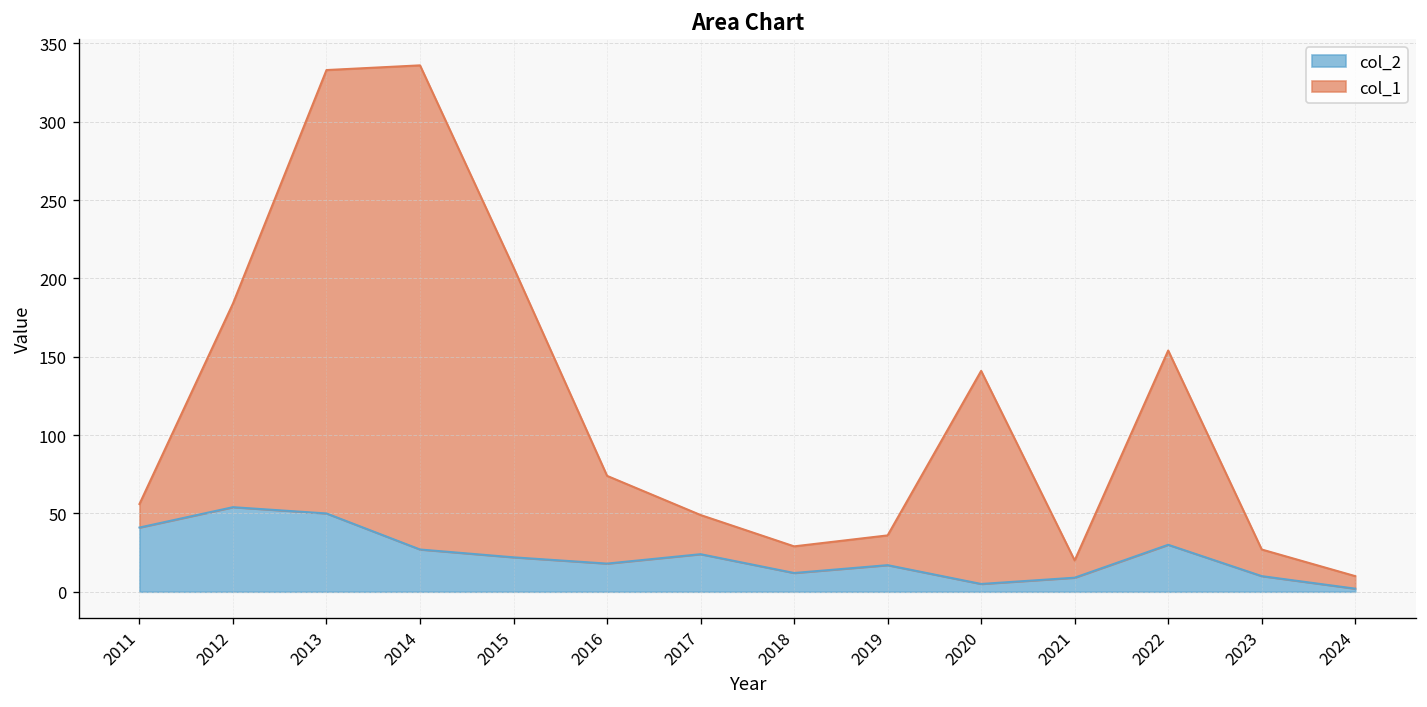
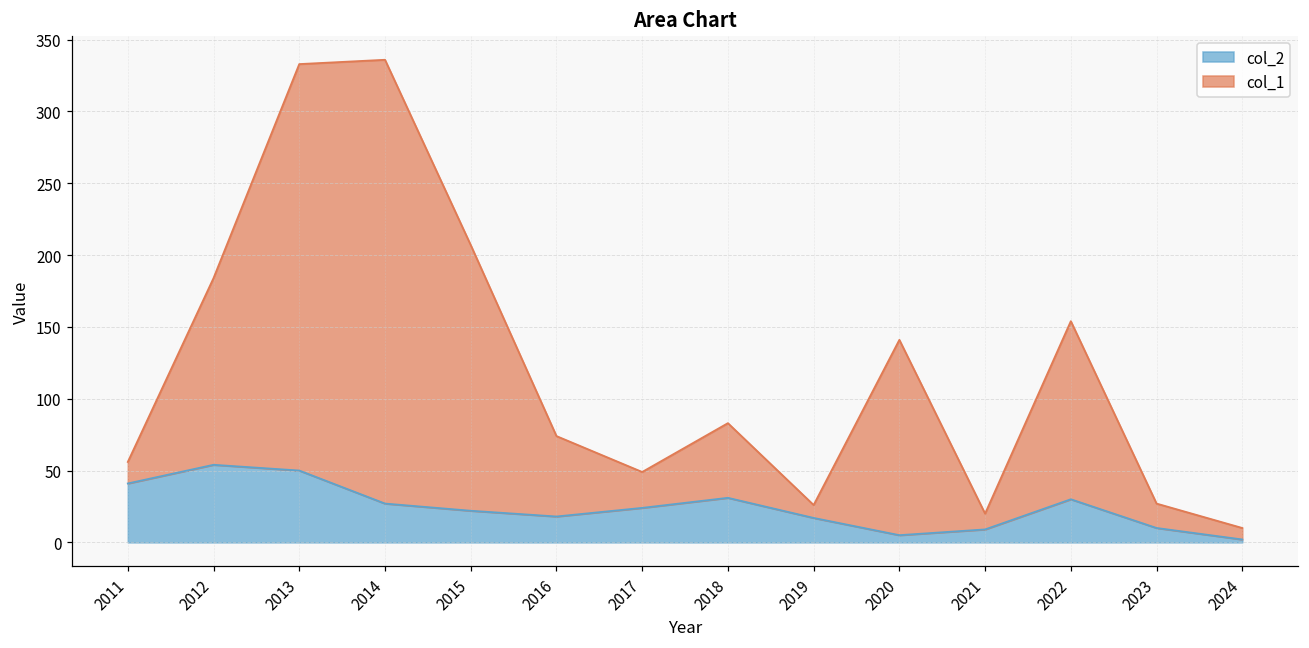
  {
    "col_2": {
      "2011": 41,
      "2012": 54,
      "2013": 50,
      "2014": 27,
      "2015": 22,
      "2016": 18,
      "2017": 24,
-     "2018": 12,
+     "2018": 31,
      "2019": 17,
      "2020": 5,
      "2021": 9,
      "2022": 30,
      "2023": 10,
      "2024": 2
    },
    "col_1": {
      "2011": 15,
      "2012": 130,
      "2013": 283,
      "2014": 309,
      "2015": 185,
      "2016": 56,
      "2017": 25,
-     "2018": 17,
-     "2019": 19,
+     "2018": 52,
+     "2019": 9,
      "2020": 136,
      "2021": 11,
      "2022": 124,
      "2023": 17,
      "2024": 8
    }
  }
